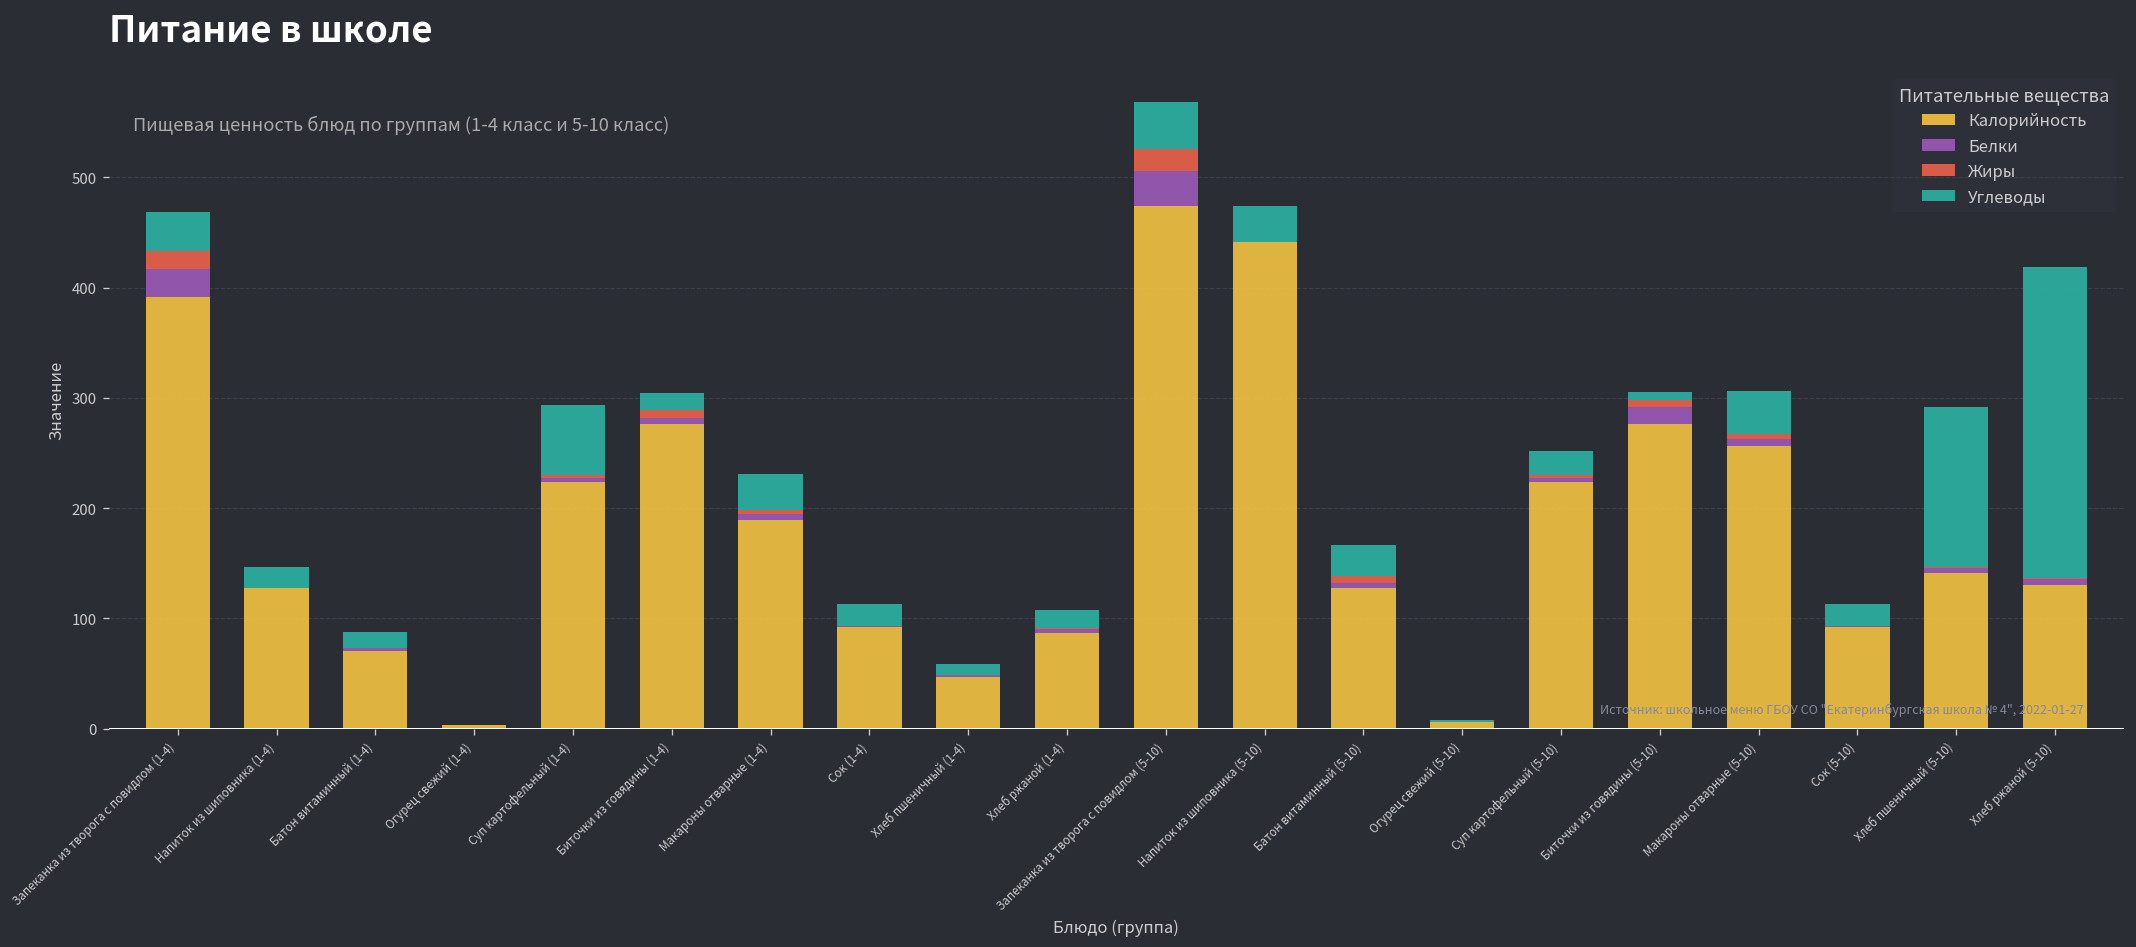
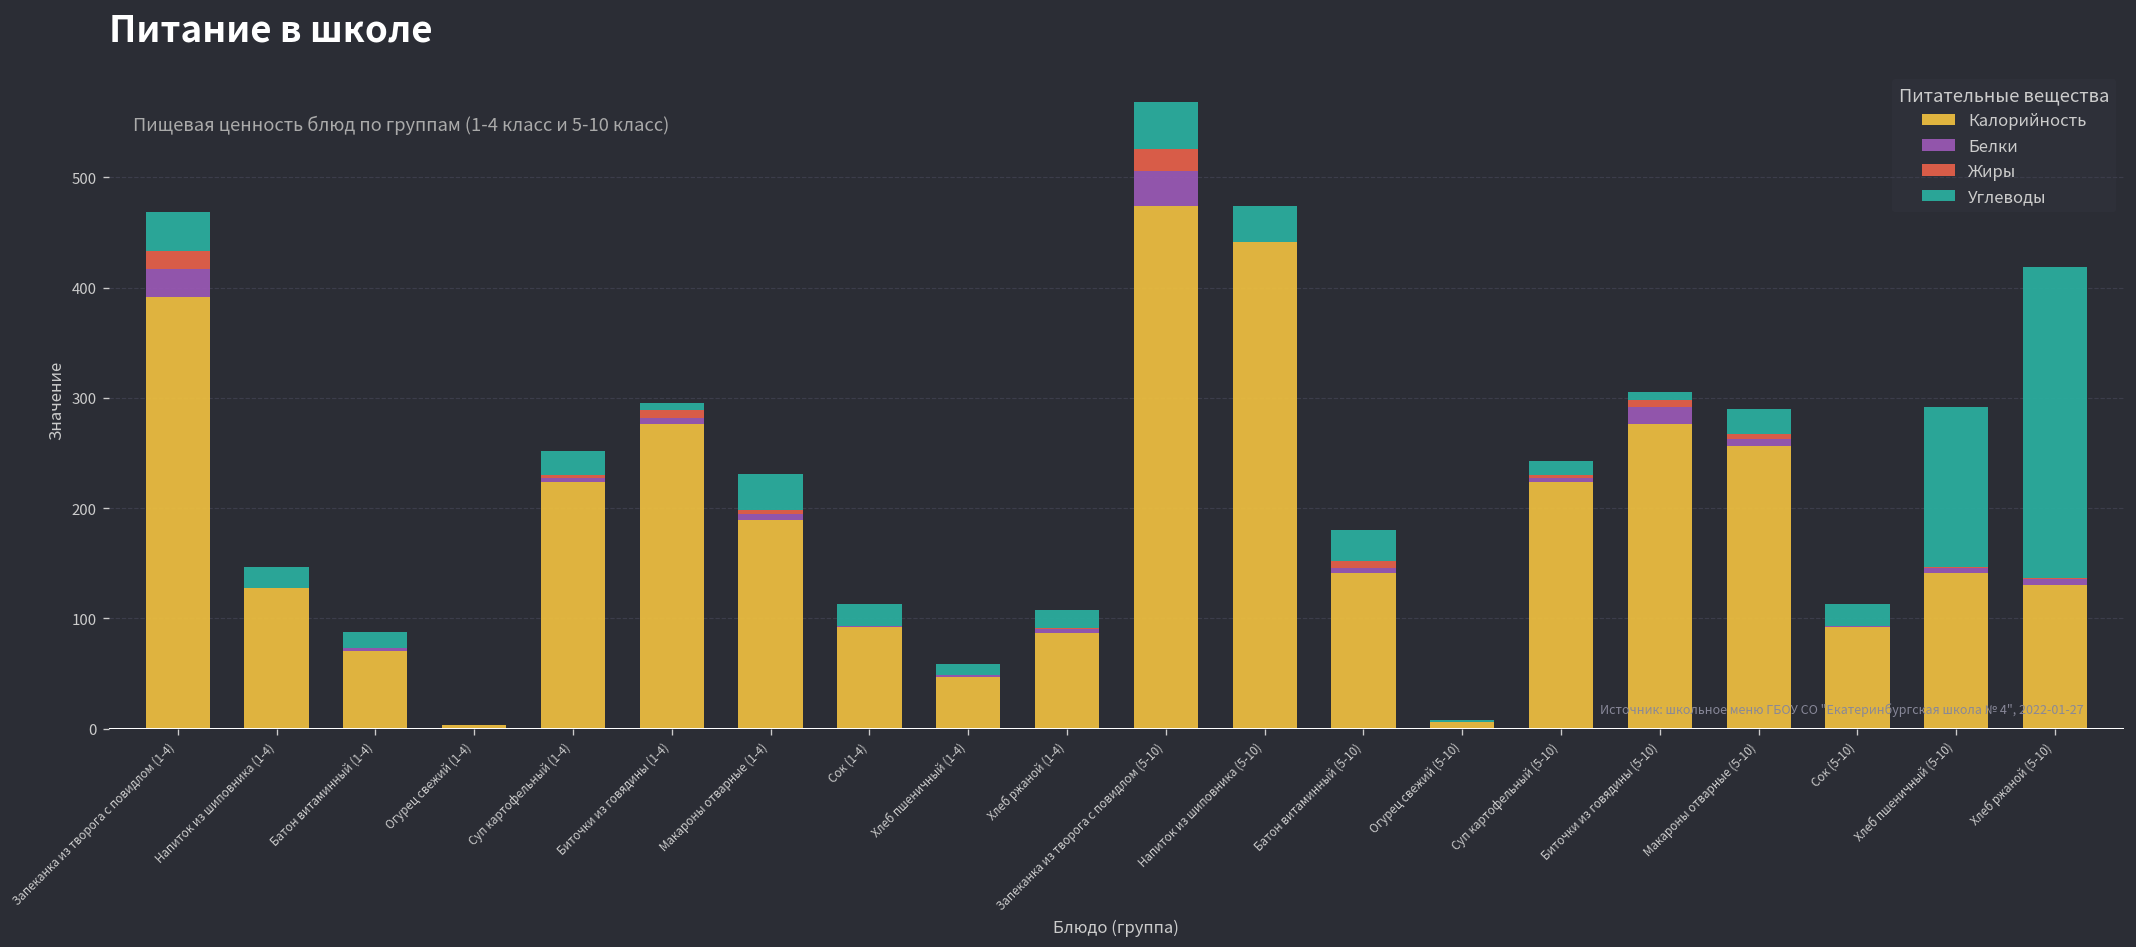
  {
    "Калорийность": {
      "Запеканка из творога с повидлом (1-4)": 390,
      "Напиток из шиповника (1-4)": 130,
      "Батон витаминный (1-4)": 70,
      "Огурец свежий (1-4)": 0,
      "Суп картофельный (1-4)": 220,
      "Биточки из говядины (1-4)": 280,
      "Макароны отварные (1-4)": 190,
      "Сок (1-4)": 90,
      "Хлеб пшеничный (1-4)": 50,
      "Хлеб ржаной (1-4)": 90,
      "Запеканка из творога с повидлом (5-10)": 470,
      "Напиток из шиповника (5-10)": 440,
-     "Батон витаминный (5-10)": 130,
+     "Батон витаминный (5-10)": 140,
      "Огурец свежий (5-10)": 10,
      "Суп картофельный (5-10)": 220,
      "Биточки из говядины (5-10)": 280,
      "Макароны отварные (5-10)": 260,
      "Хлеб пшеничный (5-10)": 140,
      "Хлеб ржаной (5-10)": 130
    },
    "Белки": {
      "Запеканка из творога с повидлом (1-4)": 30,
      "Напиток из шиповника (1-4)": 0,
      "Суп картофельный (1-4)": 0,
      "Биточки из говядины (1-4)": 10,
      "Макароны отварные (1-4)": 10,
      "Хлеб ржаной (1-4)": 0,
      "Запеканка из творога с повидлом (5-10)": 30,
      "Напиток из шиповника (5-10)": 0,
      "Батон витаминный (5-10)": 0,
      "Суп картофельный (5-10)": 0,
      "Биточки из говядины (5-10)": 20,
      "Макароны отварные (5-10)": 10,
      "Хлеб пшеничный (5-10)": 0,
      "Хлеб ржаной (5-10)": 0
    },
    "Жиры": {
      "Запеканка из творога с повидлом (1-4)": 20,
      "Напиток из шиповника (1-4)": 0,
      "Суп картофельный (1-4)": 0,
      "Биточки из говядины (1-4)": 10,
      "Макароны отварные (1-4)": 0,
      "Запеканка из творога с повидлом (5-10)": 20,
      "Напиток из шиповника (5-10)": 0,
      "Батон витаминный (5-10)": 10,
      "Суп картофельный (5-10)": 0,
      "Биточки из говядины (5-10)": 10,
      "Макароны отварные (5-10)": 0
    },
    "Углеводы": {
      "Запеканка из творога с повидлом (1-4)": 40,
      "Напиток из шиповника (1-4)": 20,
      "Батон витаминный (1-4)": 10,
-     "Суп картофельный (1-4)": 60,
-     "Биточки из говядины (1-4)": 20,
+     "Суп картофельный (1-4)": 20,
+     "Биточки из говядины (1-4)": 10,
      "Макароны отварные (1-4)": 30,
      "Сок (1-4)": 20,
      "Хлеб пшеничный (1-4)": 10,
      "Хлеб ржаной (1-4)": 20,
      "Запеканка из творога с повидлом (5-10)": 40,
      "Напиток из шиповника (5-10)": 30,
      "Батон витаминный (5-10)": 30,
-     "Суп картофельный (5-10)": 20,
+     "Суп картофельный (5-10)": 10,
      "Биточки из говядины (5-10)": 10,
-     "Макароны отварные (5-10)": 40,
+     "Макароны отварные (5-10)": 20,
      "Сок (5-10)": 20,
      "Хлеб пшеничный (5-10)": 150,
      "Хлеб ржаной (5-10)": 280
    }
  }
